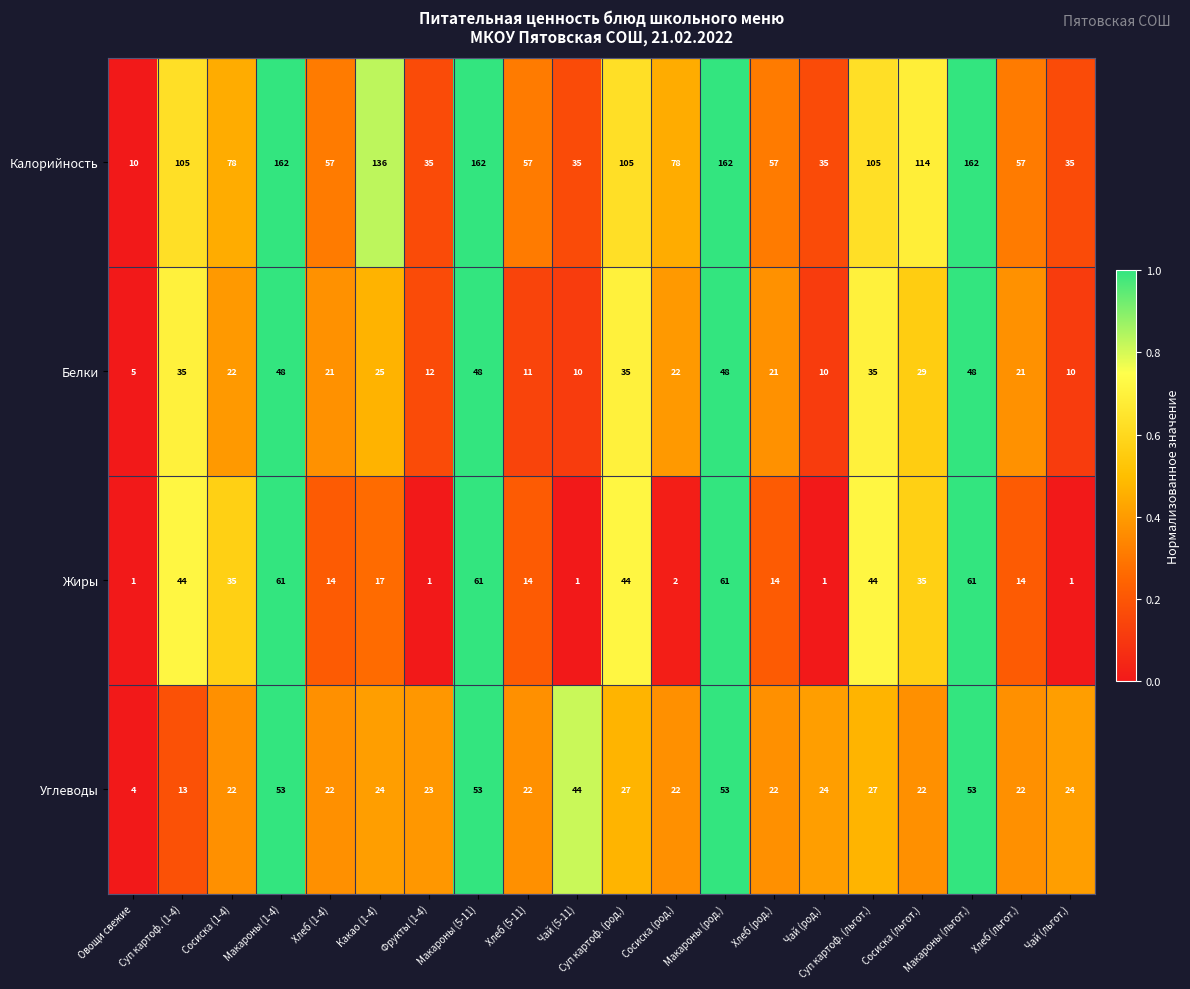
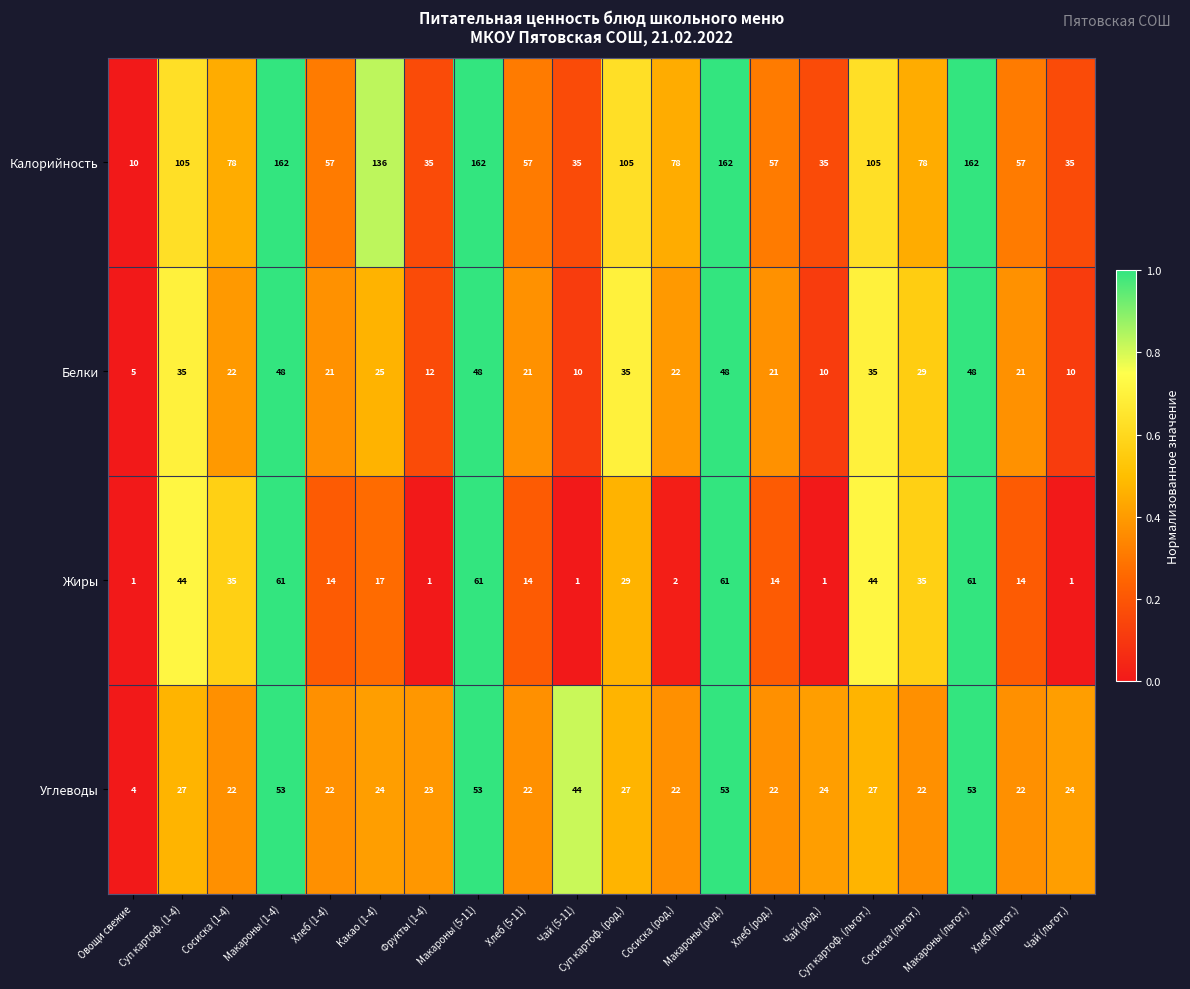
  {
    "Калорийность": {
      "Овощи свежие": 10,
      "Суп картоф. (1-4)": 105,
      "Сосиска (1-4)": 78,
      "Макароны (1-4)": 162,
      "Хлеб (1-4)": 57,
      "Какао (1-4)": 136,
      "Фрукты (1-4)": 35,
      "Макароны (5-11)": 162,
      "Хлеб (5-11)": 57,
      "Чай (5-11)": 35,
      "Суп картоф. (род.)": 105,
      "Сосиска (род.)": 78,
      "Макароны (род.)": 162,
      "Хлеб (род.)": 57,
      "Чай (род.)": 35,
      "Суп картоф. (льгот.)": 105,
-     "Сосиска (льгот.)": 114,
+     "Сосиска (льгот.)": 78,
      "Макароны (льгот.)": 162,
      "Хлеб (льгот.)": 57,
      "Чай (льгот.)": 35
    },
    "Белки": {
      "Овощи свежие": 5,
      "Суп картоф. (1-4)": 35,
      "Сосиска (1-4)": 22,
      "Макароны (1-4)": 48,
      "Хлеб (1-4)": 21,
      "Какао (1-4)": 25,
      "Фрукты (1-4)": 12,
      "Макароны (5-11)": 48,
-     "Хлеб (5-11)": 11,
+     "Хлеб (5-11)": 21,
      "Чай (5-11)": 10,
      "Суп картоф. (род.)": 35,
      "Сосиска (род.)": 22,
      "Макароны (род.)": 48,
      "Хлеб (род.)": 21,
      "Чай (род.)": 10,
      "Суп картоф. (льгот.)": 35,
      "Сосиска (льгот.)": 29,
      "Макароны (льгот.)": 48,
      "Хлеб (льгот.)": 21,
      "Чай (льгот.)": 10
    },
    "Жиры": {
      "Овощи свежие": 1,
      "Суп картоф. (1-4)": 44,
      "Сосиска (1-4)": 35,
      "Макароны (1-4)": 61,
      "Хлеб (1-4)": 14,
      "Какао (1-4)": 17,
      "Фрукты (1-4)": 1,
      "Макароны (5-11)": 61,
      "Хлеб (5-11)": 14,
      "Чай (5-11)": 1,
-     "Суп картоф. (род.)": 44,
+     "Суп картоф. (род.)": 29,
      "Сосиска (род.)": 2,
      "Макароны (род.)": 61,
      "Хлеб (род.)": 14,
      "Чай (род.)": 1,
      "Суп картоф. (льгот.)": 44,
      "Сосиска (льгот.)": 35,
      "Макароны (льгот.)": 61,
      "Хлеб (льгот.)": 14,
      "Чай (льгот.)": 1
    },
    "Углеводы": {
      "Овощи свежие": 4,
-     "Суп картоф. (1-4)": 13,
+     "Суп картоф. (1-4)": 27,
      "Сосиска (1-4)": 22,
      "Макароны (1-4)": 53,
      "Хлеб (1-4)": 22,
      "Какао (1-4)": 24,
      "Фрукты (1-4)": 23,
      "Макароны (5-11)": 53,
      "Хлеб (5-11)": 22,
      "Чай (5-11)": 44,
      "Суп картоф. (род.)": 27,
      "Сосиска (род.)": 22,
      "Макароны (род.)": 53,
      "Хлеб (род.)": 22,
      "Чай (род.)": 24,
      "Суп картоф. (льгот.)": 27,
      "Сосиска (льгот.)": 22,
      "Макароны (льгот.)": 53,
      "Хлеб (льгот.)": 22,
      "Чай (льгот.)": 24
    }
  }
